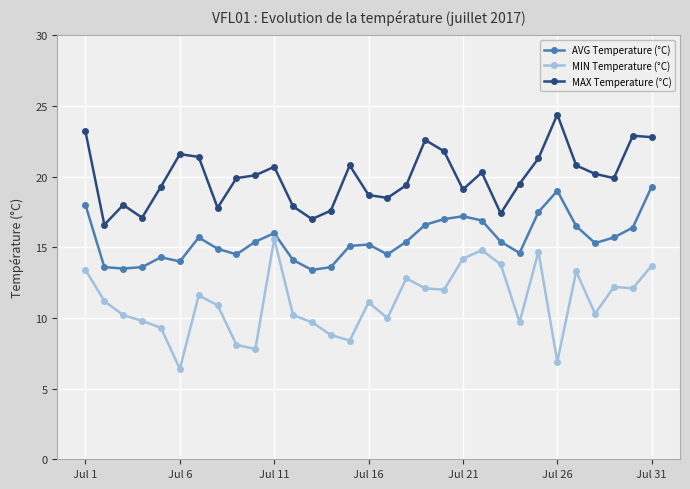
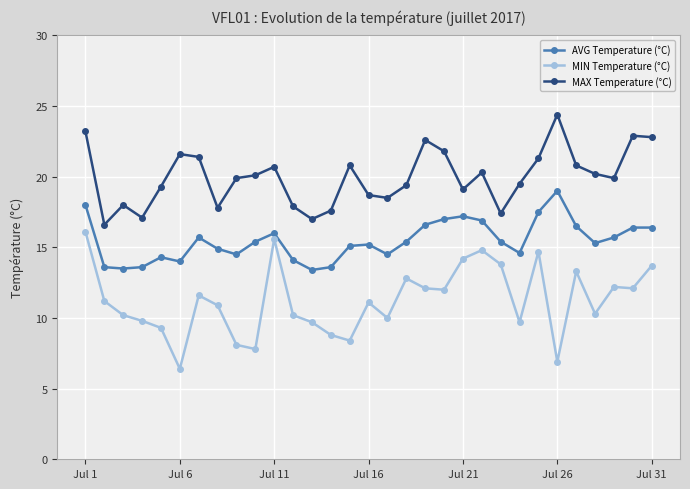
  {
    "AVG Temperature (°C)": {
      "Jul 1": 18.0,
      "Jul 6": 14.0,
      "Jul 11": 16.0,
      "Jul 16": 15.2,
      "Jul 21": 17.2,
      "Jul 26": 19.0,
-     "Jul 31": 19.3
+     "Jul 31": 16.4
    },
    "MIN Temperature (°C)": {
-     "Jul 1": 13.4,
+     "Jul 1": 16.1,
      "Jul 6": 6.4,
      "Jul 11": 15.6,
      "Jul 16": 11.1,
      "Jul 21": 14.2,
      "Jul 26": 6.9,
      "Jul 31": 13.7
    },
    "MAX Temperature (°C)": {
      "Jul 1": 23.2,
      "Jul 6": 21.6,
      "Jul 11": 20.7,
      "Jul 16": 18.7,
      "Jul 21": 19.1,
      "Jul 26": 24.4,
      "Jul 31": 22.8
    }
  }
